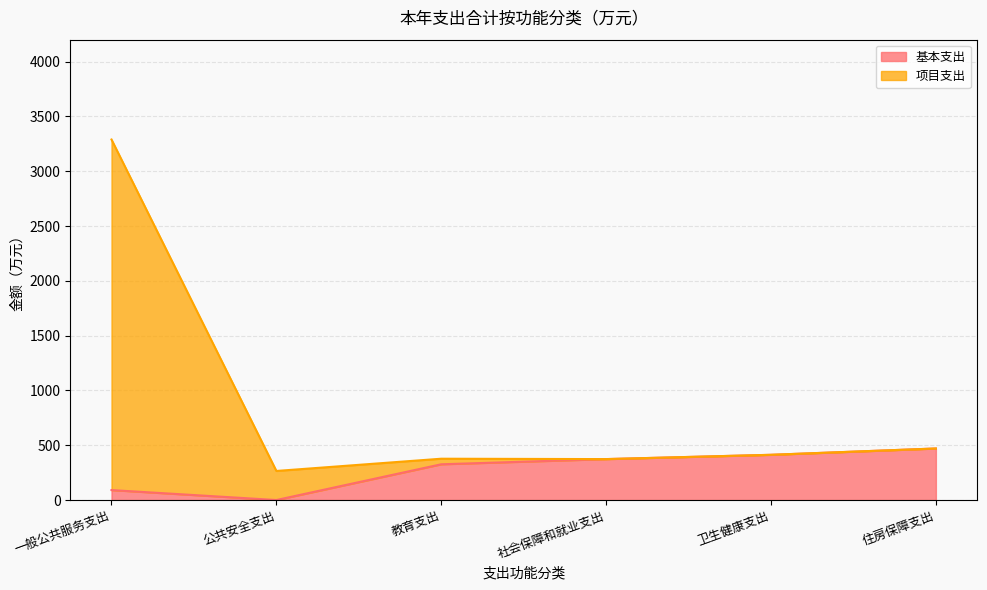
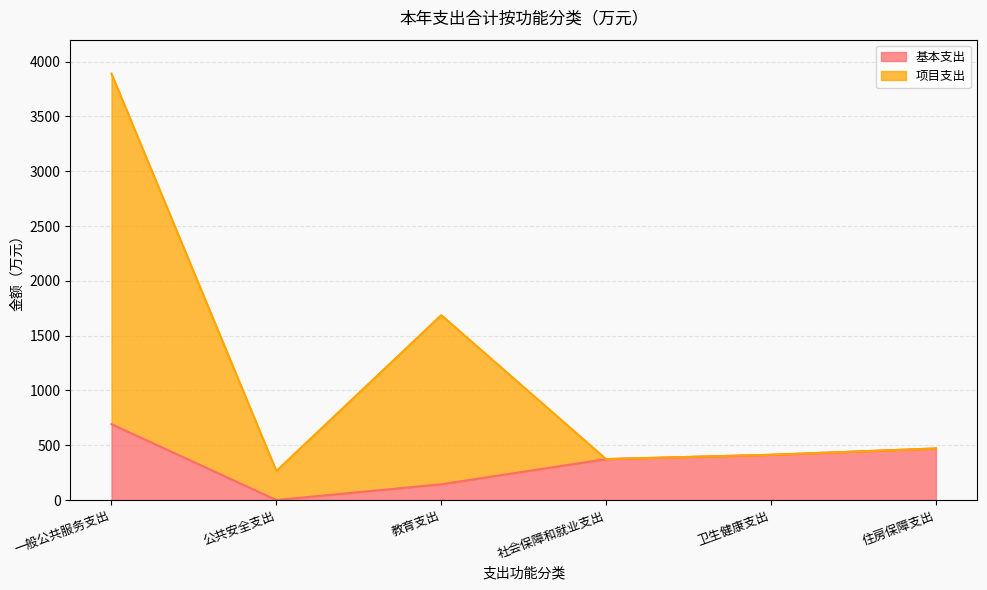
  {
    "基本支出": {
-     "一般公共服务支出": 90,
+     "一般公共服务支出": 690,
      "公共安全支出": 0,
-     "教育支出": 330
+     "教育支出": 140
    },
    "项目支出": {
      "一般公共服务支出": 3200,
      "公共安全支出": 270,
-     "教育支出": 50
+     "教育支出": 1540
    }
  }
